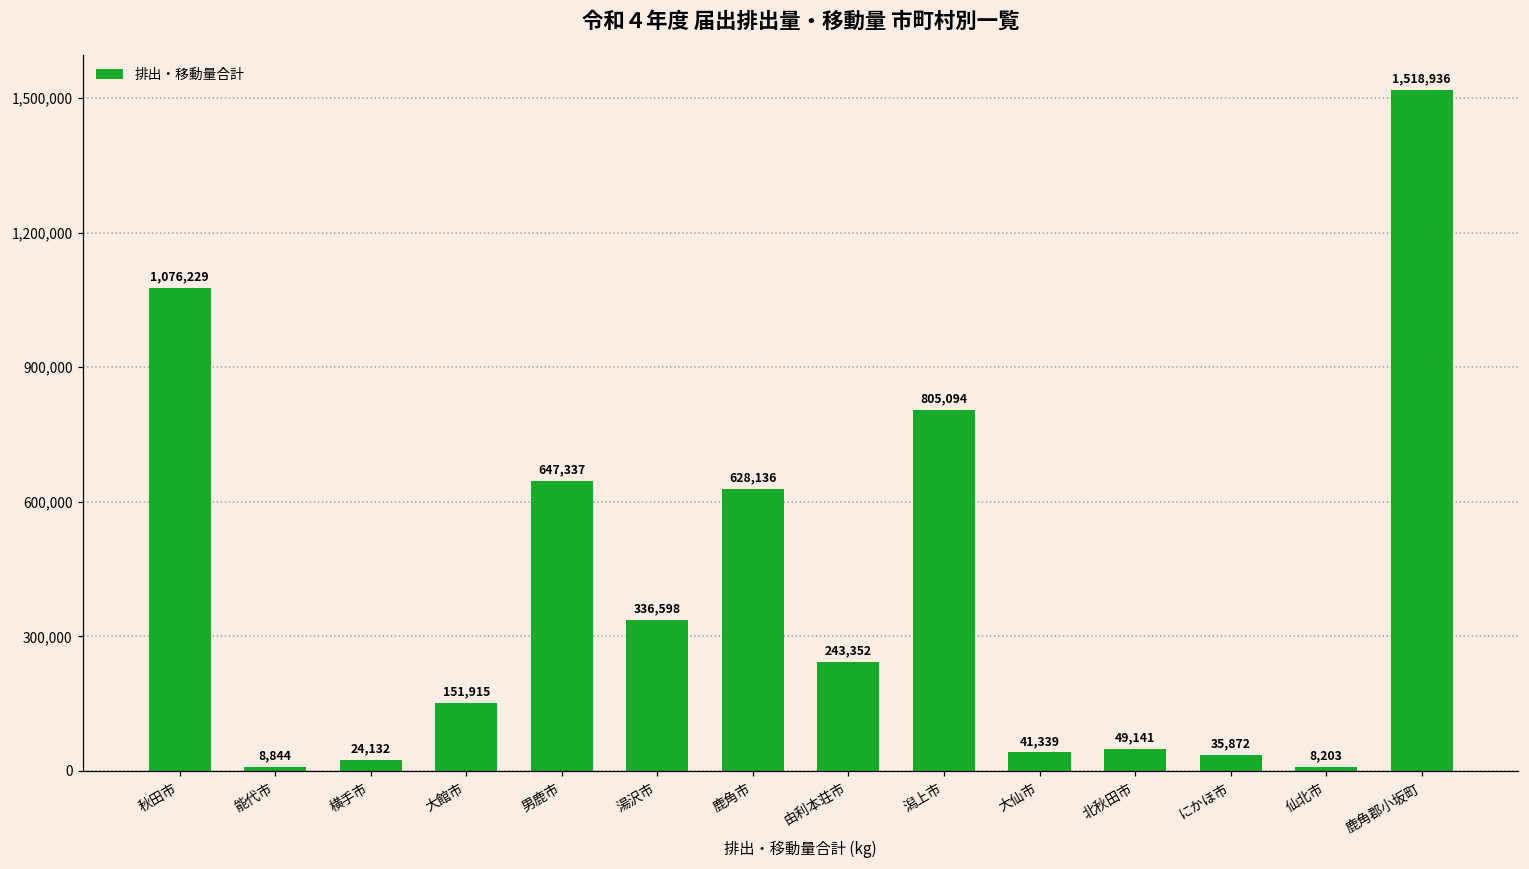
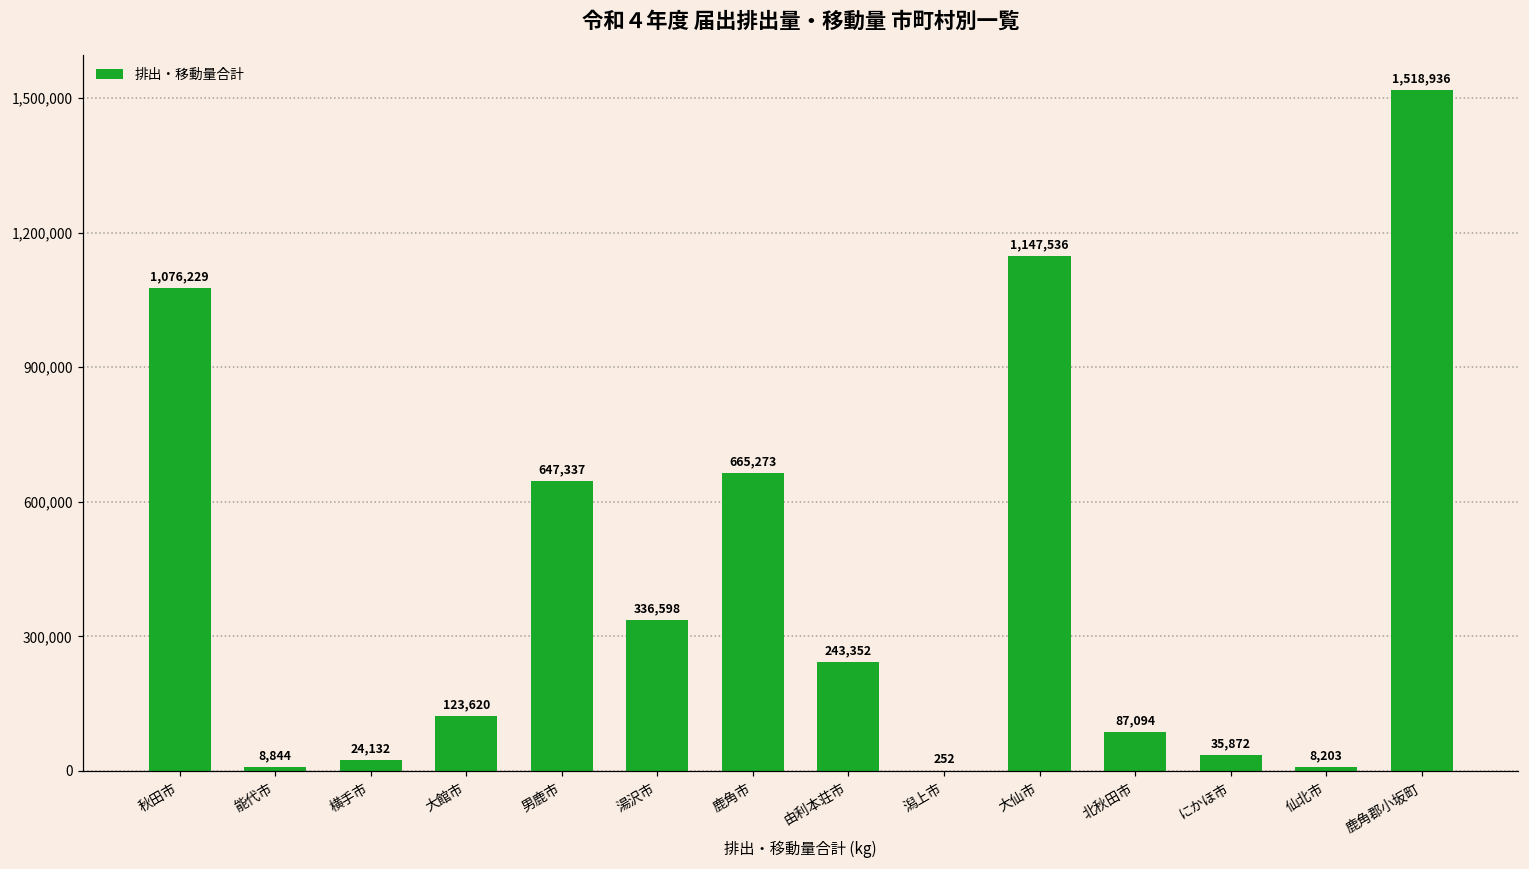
  {
    "秋田市": "1,076,229",
    "能代市": "8,844",
    "横手市": "24,132",
-   "大館市": "151,915",
+   "大館市": "123,620",
    "男鹿市": "647,337",
    "湯沢市": "336,598",
-   "鹿角市": "628,136",
+   "鹿角市": "665,273",
    "由利本荘市": "243,352",
-   "潟上市": "805,094",
-   "大仙市": "41,339",
-   "北秋田市": "49,141",
+   "潟上市": "252",
+   "大仙市": "1,147,536",
+   "北秋田市": "87,094",
    "にかほ市": "35,872",
    "仙北市": "8,203",
    "鹿角郡小坂町": "1,518,936"
  }
